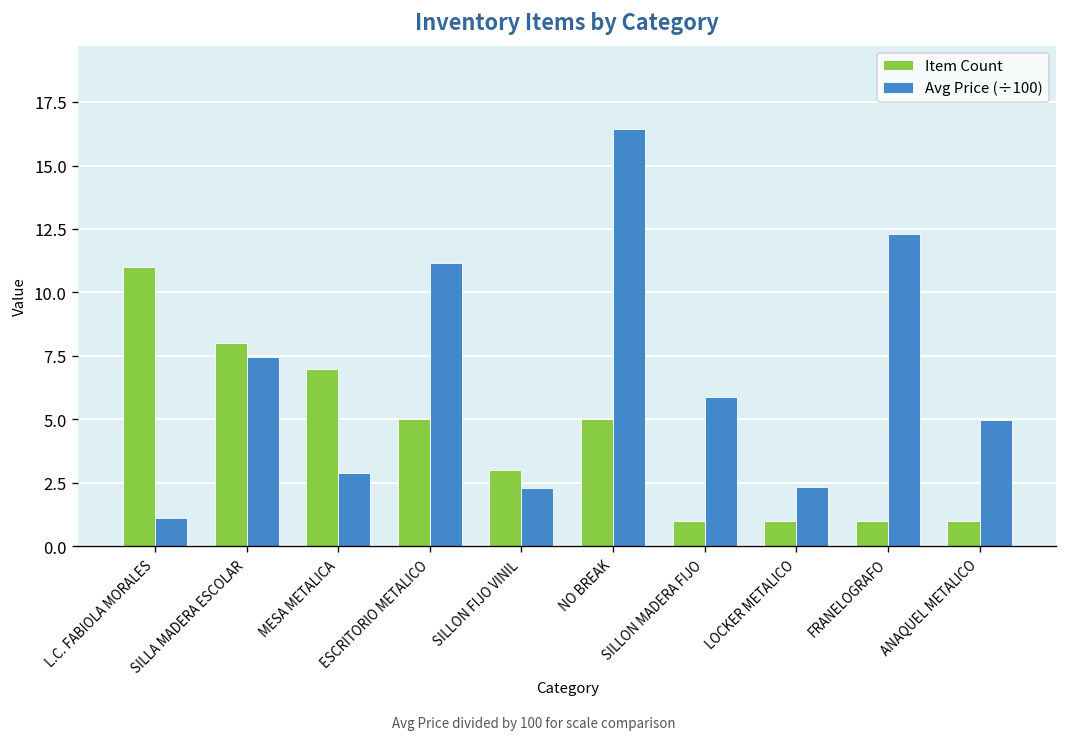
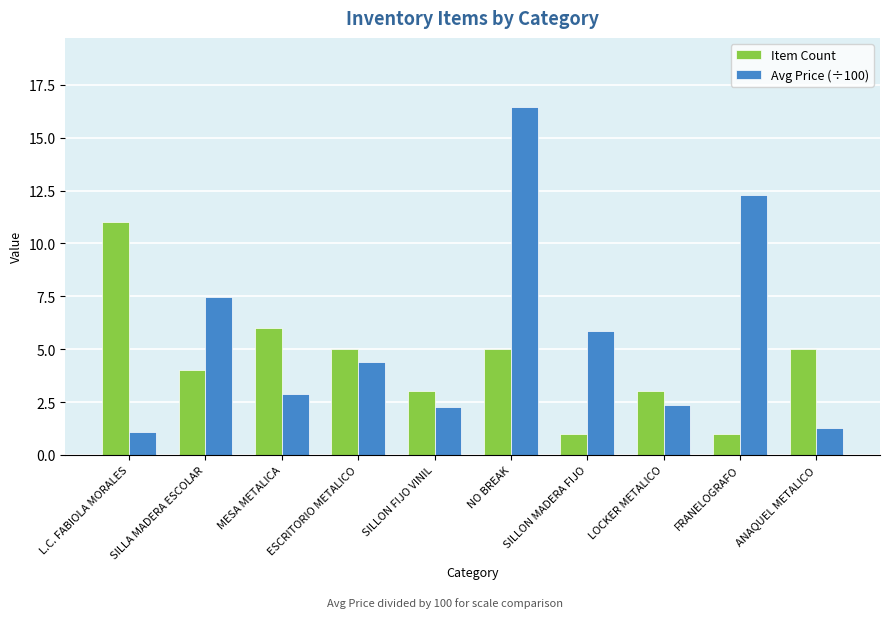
  {
    "Item Count": {
      "L.C. FABIOLA MORALES": 11,
-     "SILLA MADERA ESCOLAR": 8,
-     "MESA METALICA": 7,
+     "SILLA MADERA ESCOLAR": 4,
+     "MESA METALICA": 6,
      "ESCRITORIO METALICO": 5,
      "SILLON FIJO VINIL": 3,
      "NO BREAK": 5,
      "SILLON MADERA FIJO": 1,
-     "LOCKER METALICO": 1,
+     "LOCKER METALICO": 3,
      "FRANELOGRAFO": 1,
-     "ANAQUEL METALICO": 1
+     "ANAQUEL METALICO": 5
    },
    "Avg Price (÷100)": {
      "L.C. FABIOLA MORALES": 1.1,
      "SILLA MADERA ESCOLAR": 7.5,
      "MESA METALICA": 2.9,
-     "ESCRITORIO METALICO": 11.2,
+     "ESCRITORIO METALICO": 4.4,
      "SILLON FIJO VINIL": 2.3,
      "NO BREAK": 16.4,
      "SILLON MADERA FIJO": 5.9,
      "LOCKER METALICO": 2.4,
      "FRANELOGRAFO": 12.3,
-     "ANAQUEL METALICO": 5.0
+     "ANAQUEL METALICO": 1.3
    }
  }
